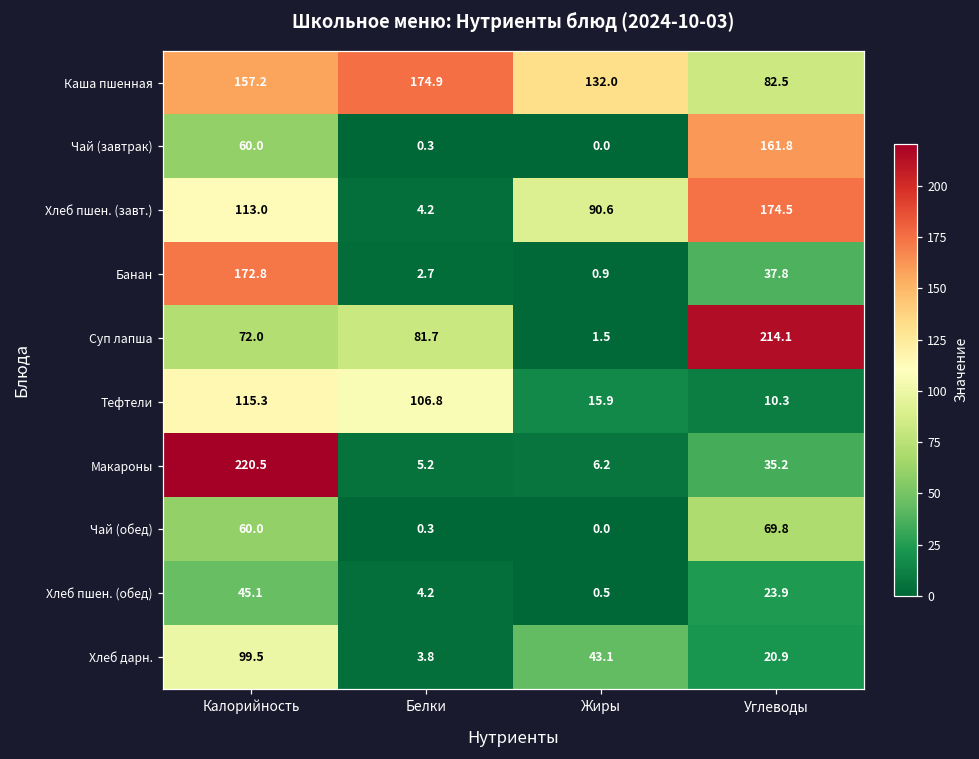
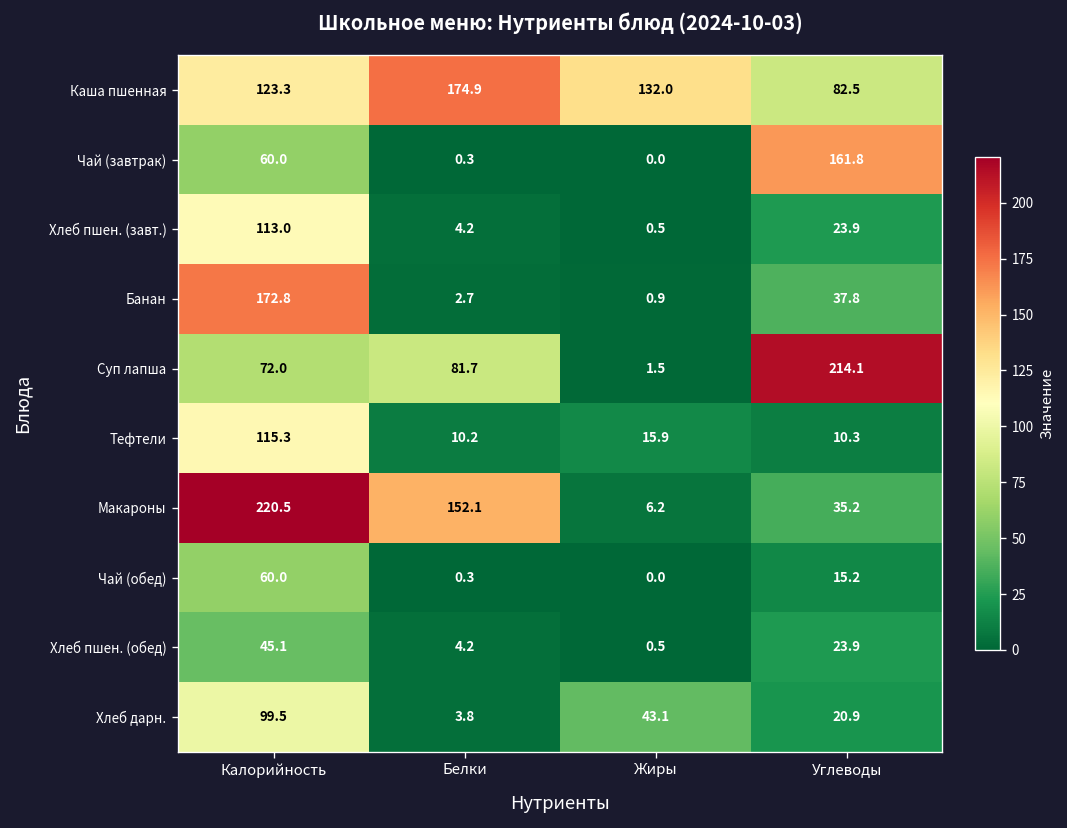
  {
    "Каша пшенная": {
-     "Калорийность": 157.2,
+     "Калорийность": 123.3,
      "Белки": 174.9,
      "Жиры": 132.0,
      "Углеводы": 82.5
    },
    "Чай (завтрак)": {
      "Калорийность": 60.0,
      "Белки": 0.3,
      "Жиры": 0.0,
      "Углеводы": 161.8
    },
    "Хлеб пшен. (завт.)": {
      "Калорийность": 113.0,
      "Белки": 4.2,
-     "Жиры": 90.6,
-     "Углеводы": 174.5
+     "Жиры": 0.5,
+     "Углеводы": 23.9
    },
    "Банан": {
      "Калорийность": 172.8,
      "Белки": 2.7,
      "Жиры": 0.9,
      "Углеводы": 37.8
    },
    "Суп лапша": {
      "Калорийность": 72.0,
      "Белки": 81.7,
      "Жиры": 1.5,
      "Углеводы": 214.1
    },
    "Тефтели": {
      "Калорийность": 115.3,
-     "Белки": 106.8,
+     "Белки": 10.2,
      "Жиры": 15.9,
      "Углеводы": 10.3
    },
    "Макароны": {
      "Калорийность": 220.5,
-     "Белки": 5.2,
+     "Белки": 152.1,
      "Жиры": 6.2,
      "Углеводы": 35.2
    },
    "Чай (обед)": {
      "Калорийность": 60.0,
      "Белки": 0.3,
      "Жиры": 0.0,
-     "Углеводы": 69.8
+     "Углеводы": 15.2
    },
    "Хлеб пшен. (обед)": {
      "Калорийность": 45.1,
      "Белки": 4.2,
      "Жиры": 0.5,
      "Углеводы": 23.9
    },
    "Хлеб дарн.": {
      "Калорийность": 99.5,
      "Белки": 3.8,
      "Жиры": 43.1,
      "Углеводы": 20.9
    }
  }
